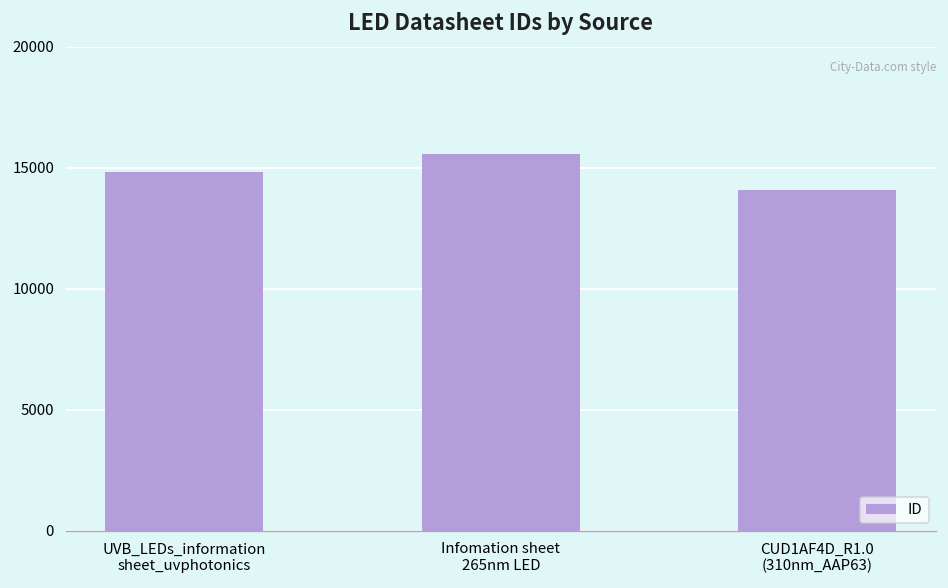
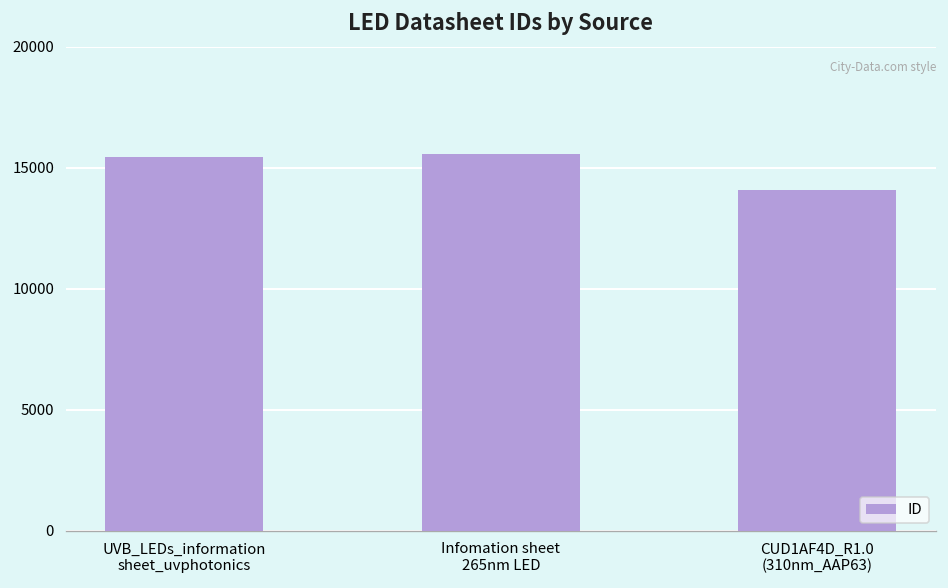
  {
-   "UVB_LEDs_information sheet_uvphotonics": 14800,
+   "UVB_LEDs_information sheet_uvphotonics": 15400,
    "Infomation sheet 265nm LED": 15500,
    "CUD1AF4D_R1.0 (310nm_AAP63)": 14100
  }
